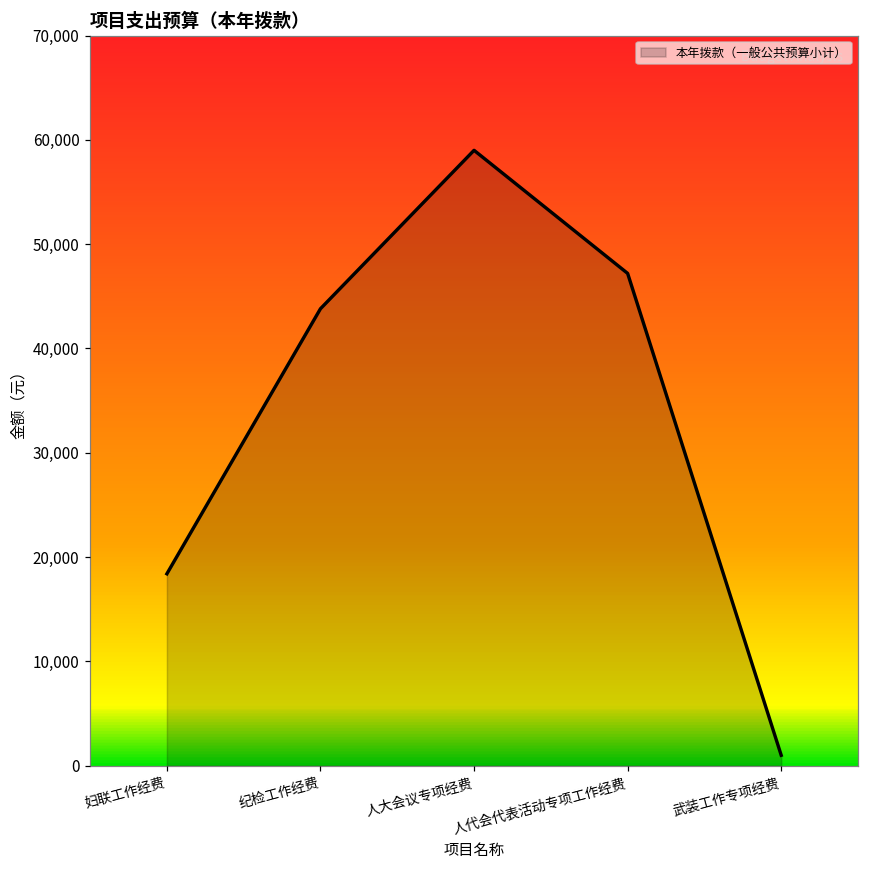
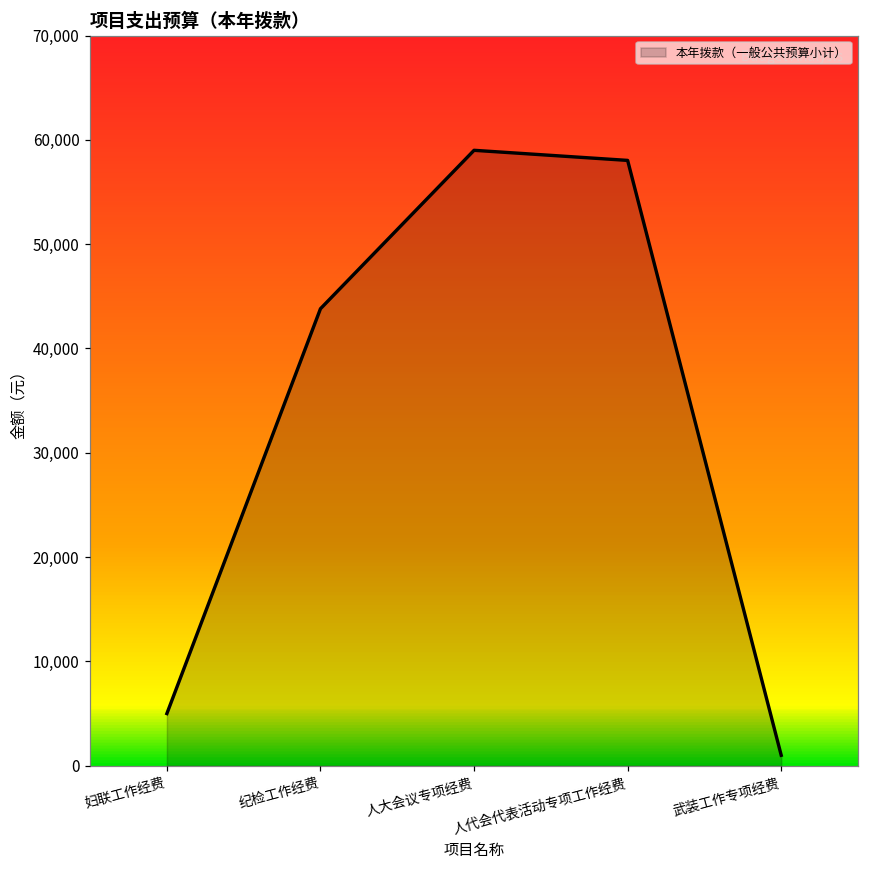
  {
-   "妇联工作经费": "18,000",
+   "妇联工作经费": "5,000",
    "纪检工作经费": "44,000",
    "人大会议专项经费": "59,000",
-   "人代会代表活动专项工作经费": "47,000",
+   "人代会代表活动专项工作经费": "58,000",
    "武装工作专项经费": "1,000"
  }
